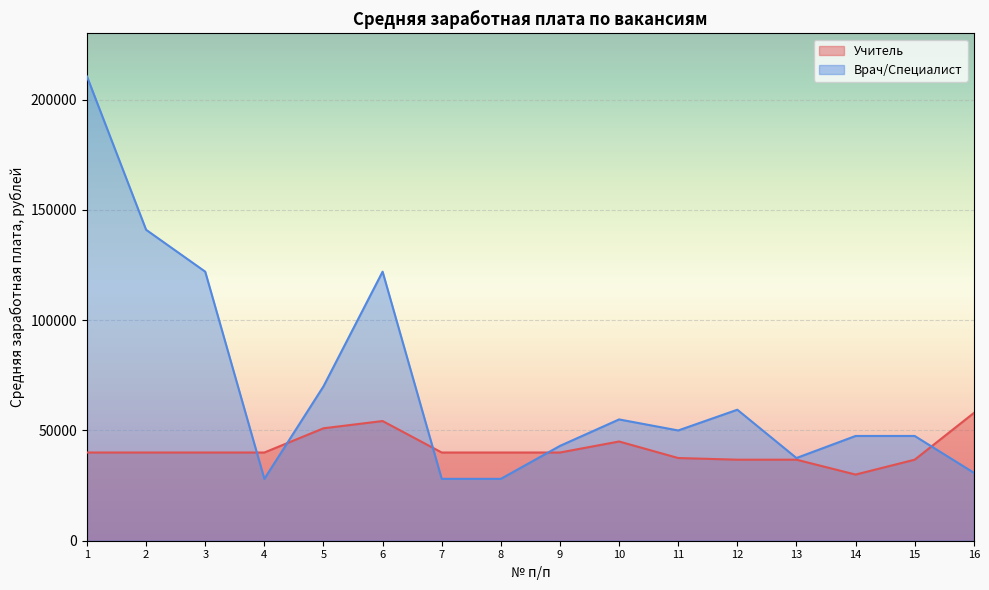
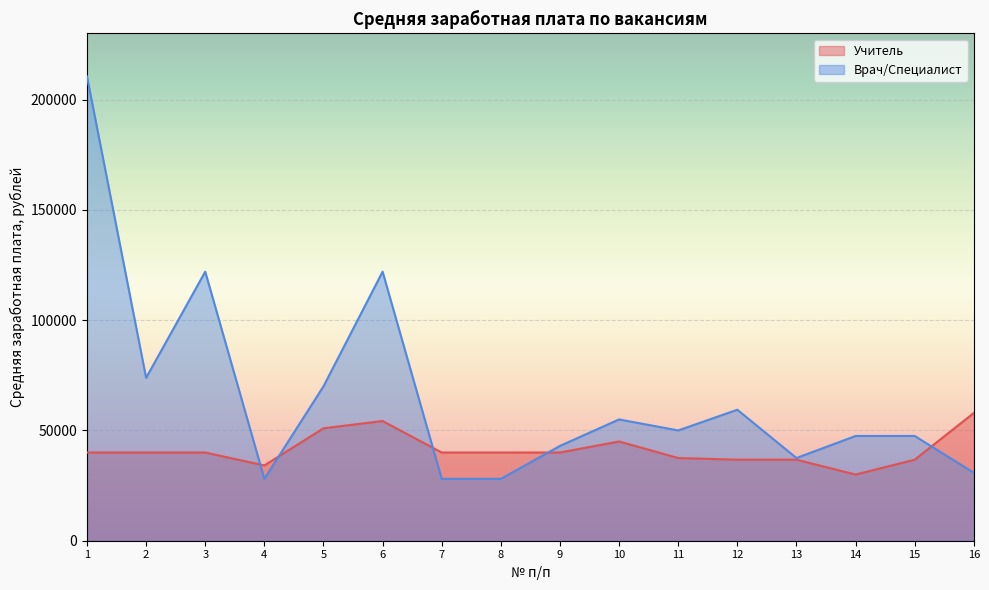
  {
    "Учитель": {
      "1": 40000,
      "2": 40000,
      "3": 40000,
-     "4": 40000,
+     "4": 34000,
      "5": 51000,
      "6": 54000,
      "7": 40000,
      "8": 40000,
      "9": 40000,
      "10": 45000,
      "11": 38000,
      "12": 37000,
      "14": 30000,
      "15": 37000,
      "16": 58000
    },
    "Врач/Специалист": {
      "1": 211000,
-     "2": 141000,
+     "2": 74000,
      "3": 122000,
      "4": 28000,
      "5": 70000,
      "6": 122000,
      "7": 28000,
      "8": 28000,
      "9": 43000,
      "10": 55000,
      "11": 50000,
      "12": 59000,
      "14": 48000,
      "15": 48000,
      "16": 31000
    }
  }
